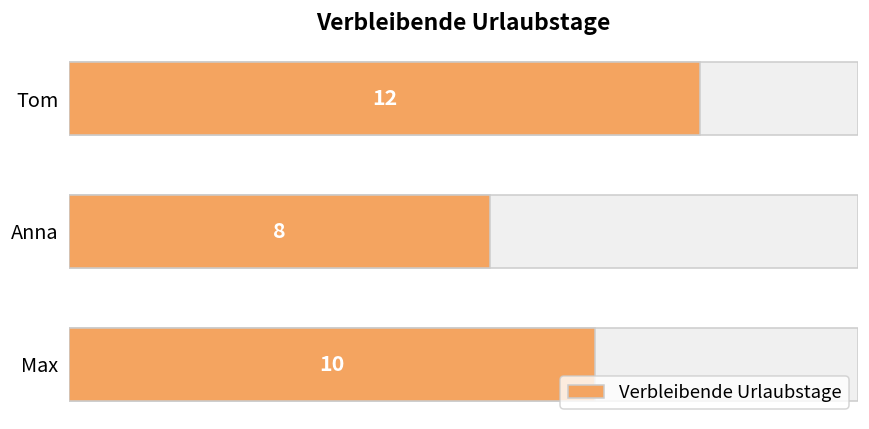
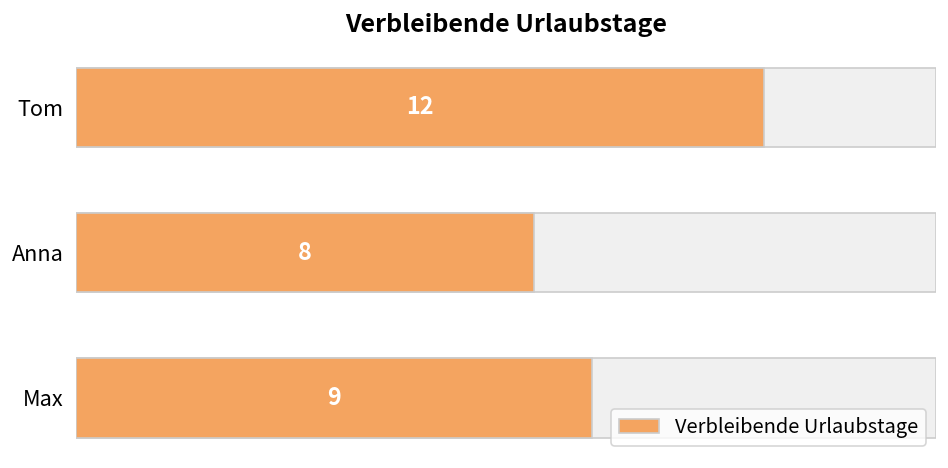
  {
    "Verbleibende Urlaubstage": {
-     "Max": 10
+     "Max": 9
    }
  }
